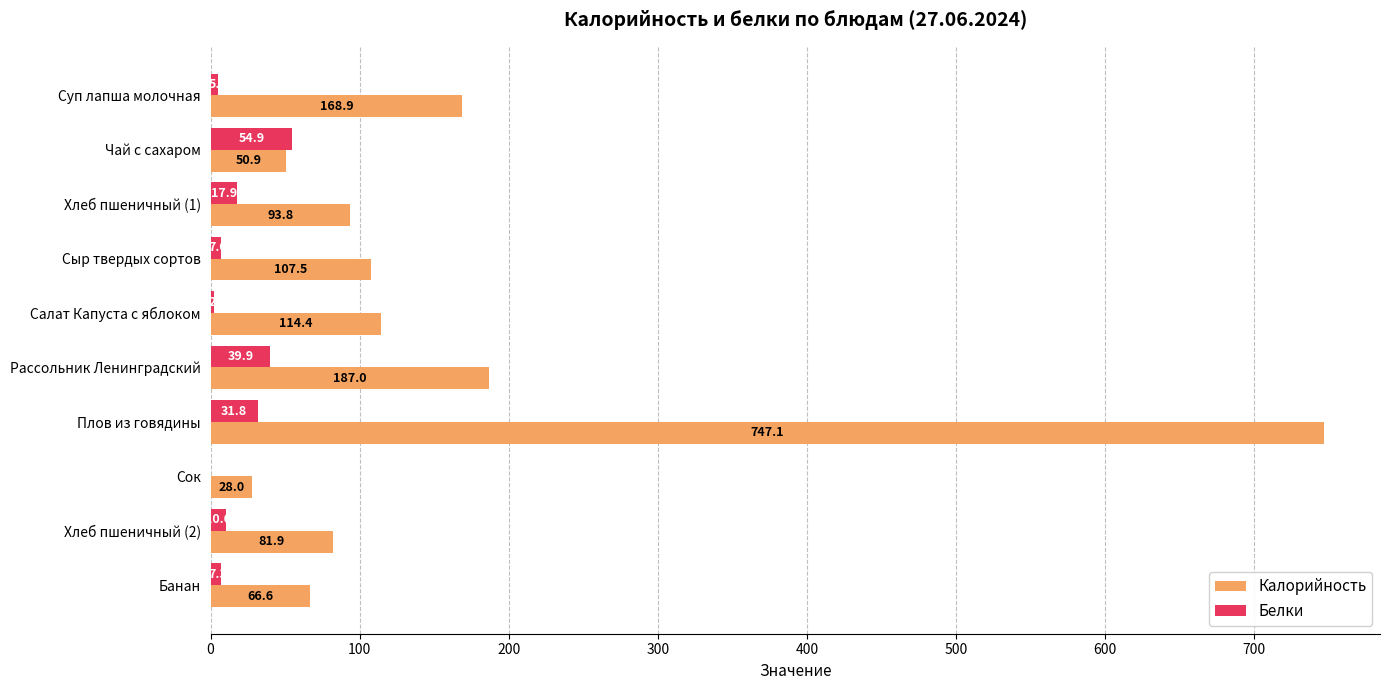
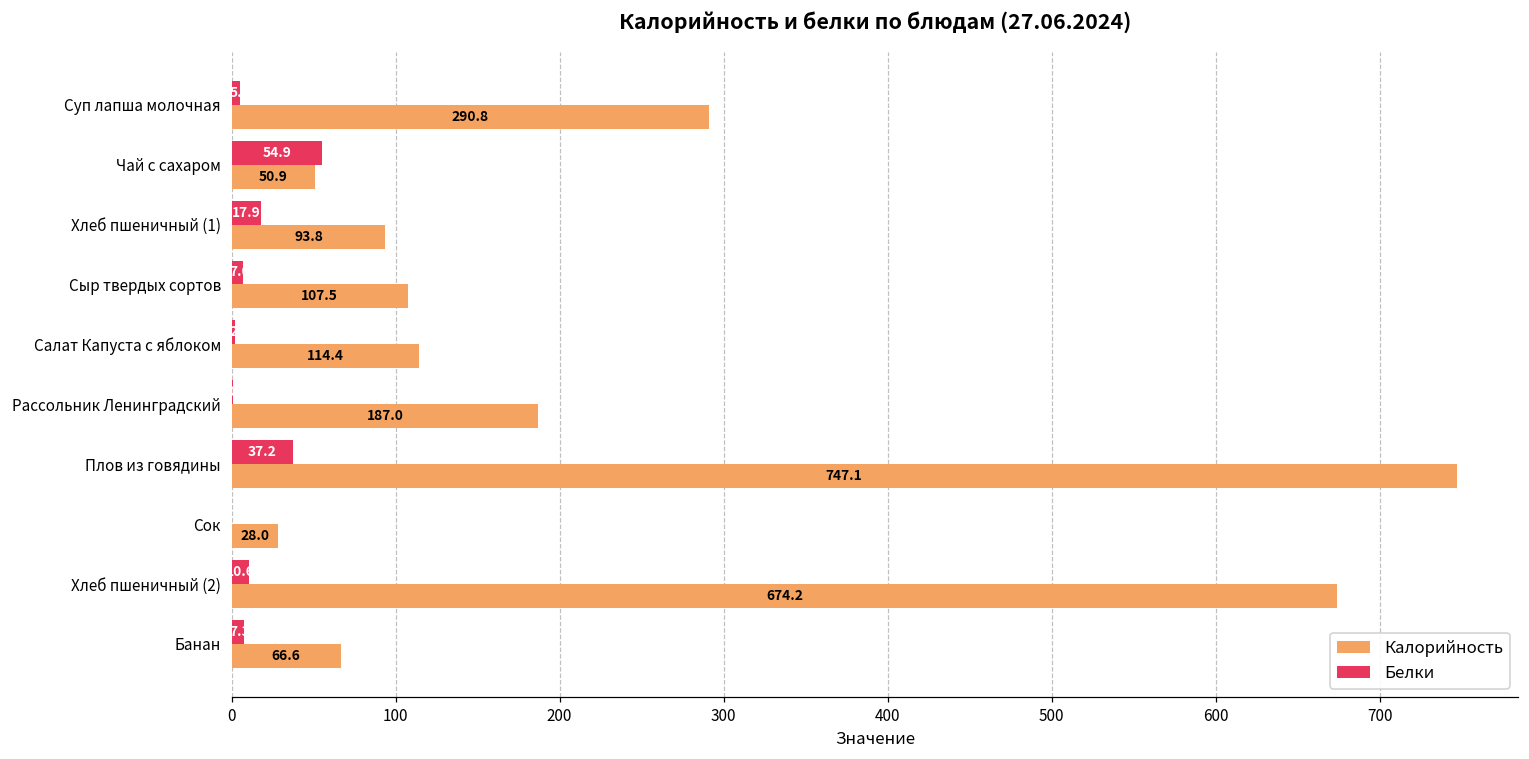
  {
    "Калорийность": {
-     "Суп лапша молочная": 168.9,
+     "Суп лапша молочная": 290.8,
      "Чай с сахаром": 50.9,
      "Хлеб пшеничный (1)": 93.8,
      "Сыр твердых сортов": 107.5,
      "Салат Капуста с яблоком": 114.4,
      "Рассольник Ленинградский": 187.0,
      "Плов из говядины": 747.1,
      "Сок": 28.0,
-     "Хлеб пшеничный (2)": 81.9,
+     "Хлеб пшеничный (2)": 674.2,
      "Банан": 66.6
    },
    "Белки": {
      "Чай с сахаром": 54.9,
      "Хлеб пшеничный (1)": 17.9,
-     "Рассольник Ленинградский": 40,
-     "Плов из говядины": 31.8,
+     "Рассольник Ленинградский": 1,
+     "Плов из говядины": 37.2,
      "Хлеб пшеничный (2)": 10.6
    }
  }
